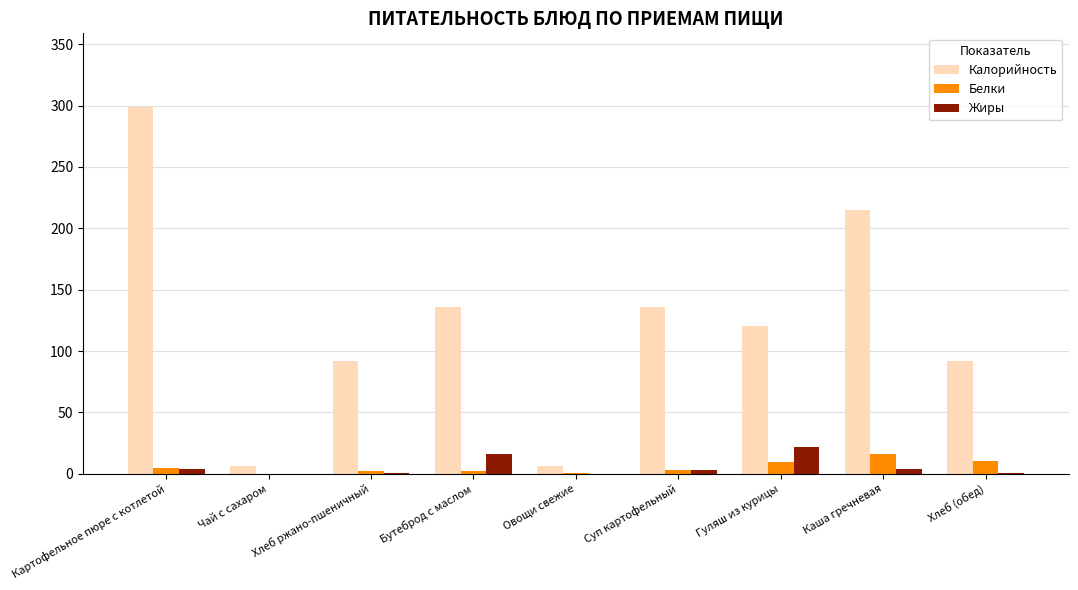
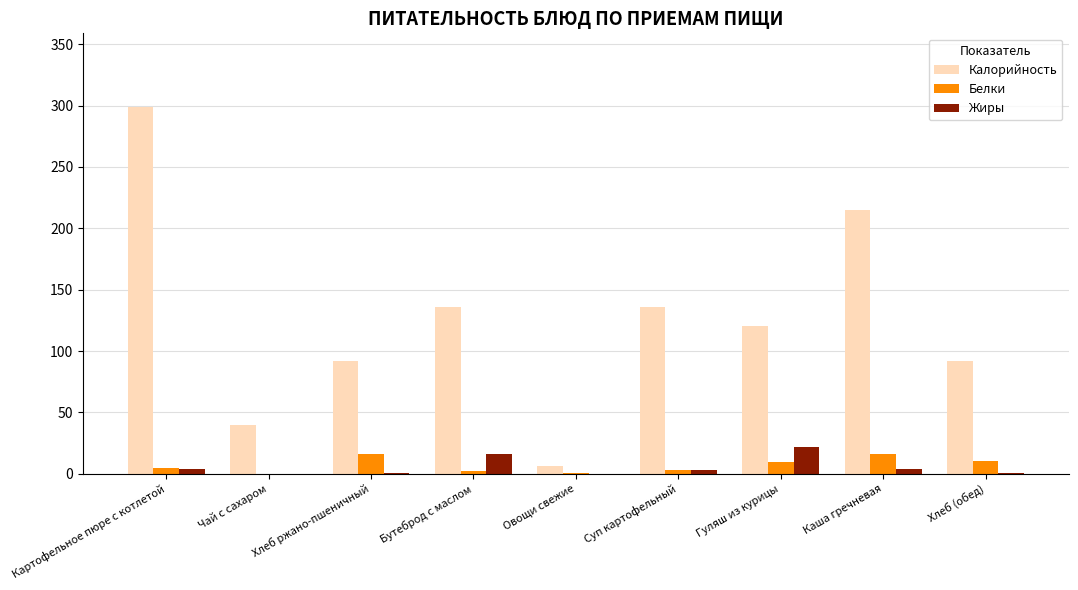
  {
    "Калорийность": {
      "Картофельное пюре с котлетой": 299,
-     "Чай с сахаром": 6,
+     "Чай с сахаром": 40,
      "Хлеб ржано-пшеничный": 92,
      "Бутеброд с маслом": 136,
      "Овощи свежие": 6,
      "Суп картофельный": 136,
      "Гуляш из курицы": 120,
      "Каша гречневая": 215,
      "Хлеб (обед)": 92
    },
    "Белки": {
      "Картофельное пюре с котлетой": 5,
      "Чай с сахаром": 0,
-     "Хлеб ржано-пшеничный": 2,
+     "Хлеб ржано-пшеничный": 16,
      "Суп картофельный": 3,
      "Гуляш из курицы": 9,
      "Каша гречневая": 16,
      "Хлеб (обед)": 10
    },
    "Жиры": {
      "Картофельное пюре с котлетой": 4,
      "Чай с сахаром": 0,
      "Бутеброд с маслом": 16,
      "Суп картофельный": 3,
      "Гуляш из курицы": 22,
      "Каша гречневая": 4
    }
  }
